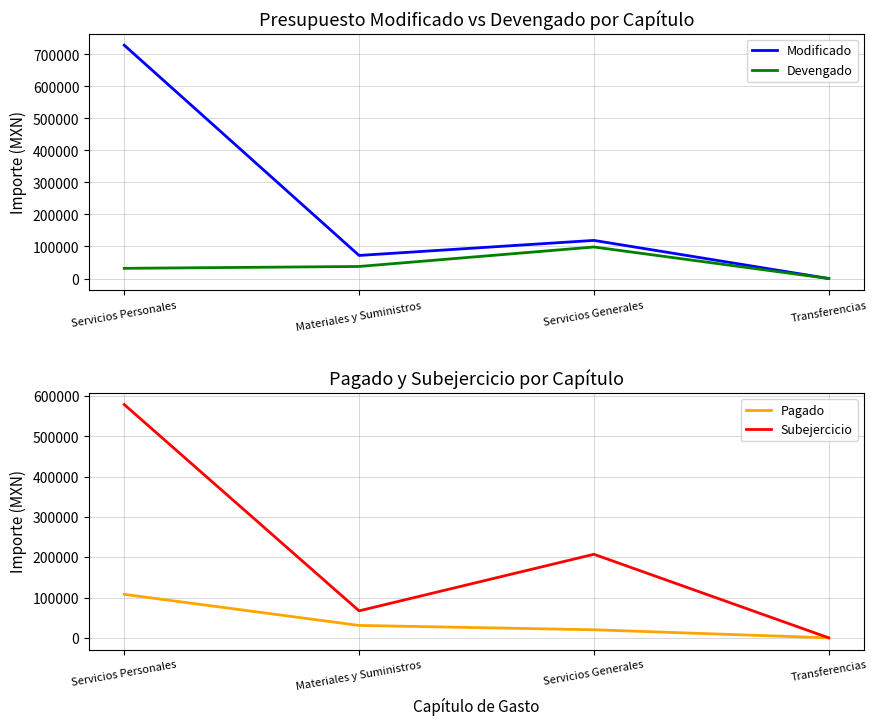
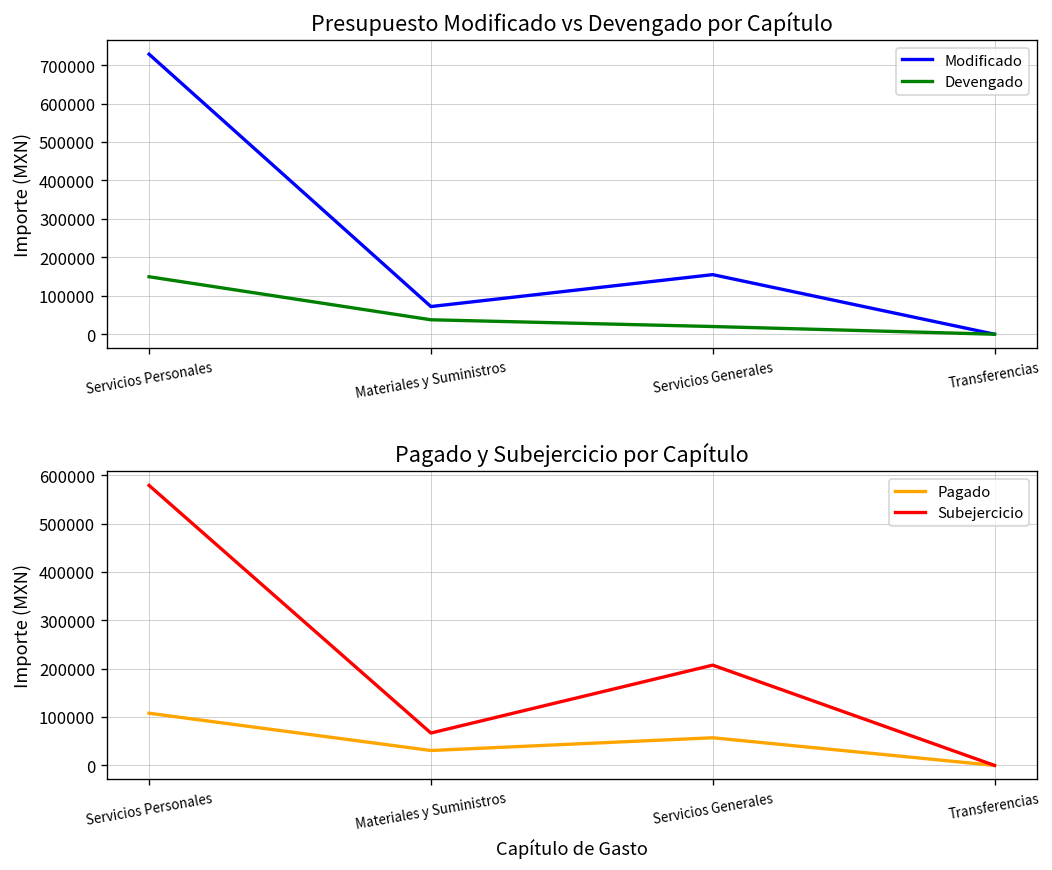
  {
    "Presupuesto Modificado vs Devengado por Capítulo": {
      "Modificado": {
        "Servicios Personales": 730000,
        "Materiales y Suministros": 70000,
-       "Servicios Generales": 120000
+       "Servicios Generales": 160000
      },
      "Devengado": {
-       "Servicios Personales": 30000,
+       "Servicios Personales": 150000,
        "Materiales y Suministros": 40000,
-       "Servicios Generales": 100000
+       "Servicios Generales": 20000
      }
    },
    "Pagado y Subejercicio por Capítulo": {
      "Pagado": {
        "Servicios Personales": 110000,
        "Materiales y Suministros": 30000,
-       "Servicios Generales": 20000
+       "Servicios Generales": 60000
      },
      "Subejercicio": {
        "Servicios Personales": 580000,
        "Materiales y Suministros": 70000,
        "Servicios Generales": 210000
      }
    }
  }
